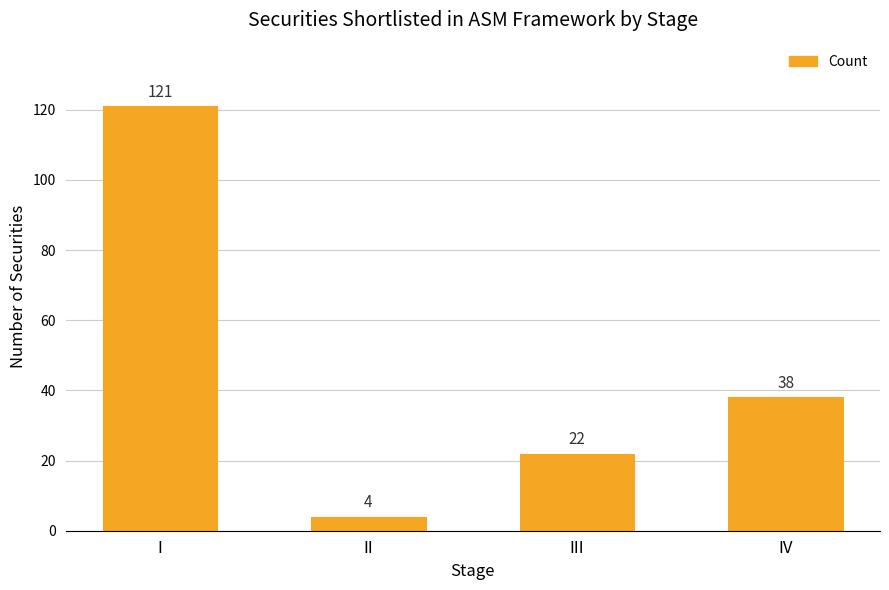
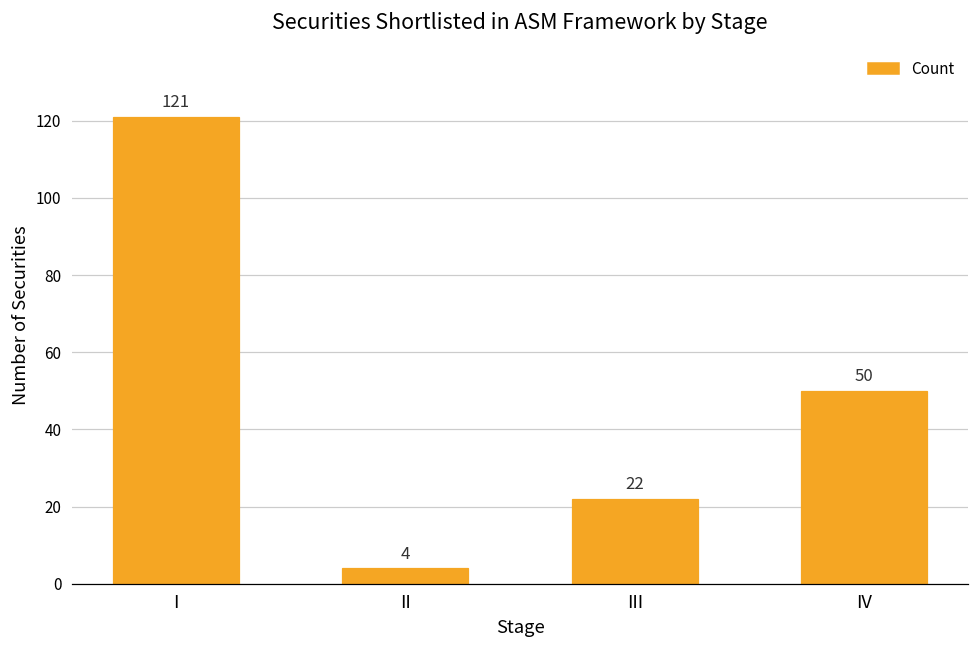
  {
    "I": 121,
    "II": 4,
    "III": 22,
-   "IV": 38
+   "IV": 50
  }
